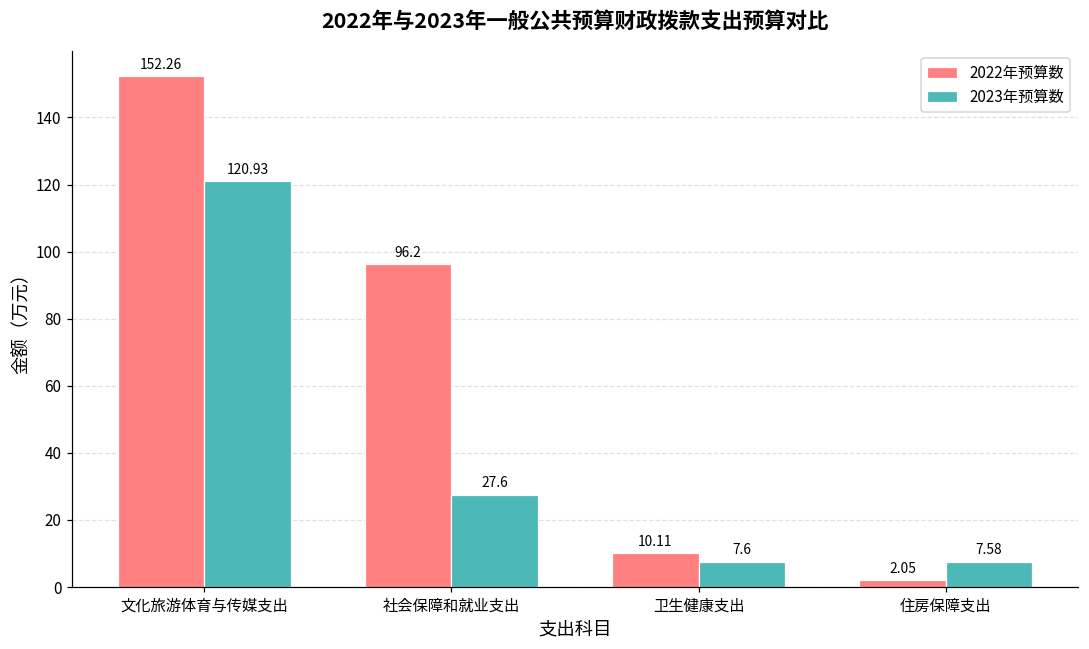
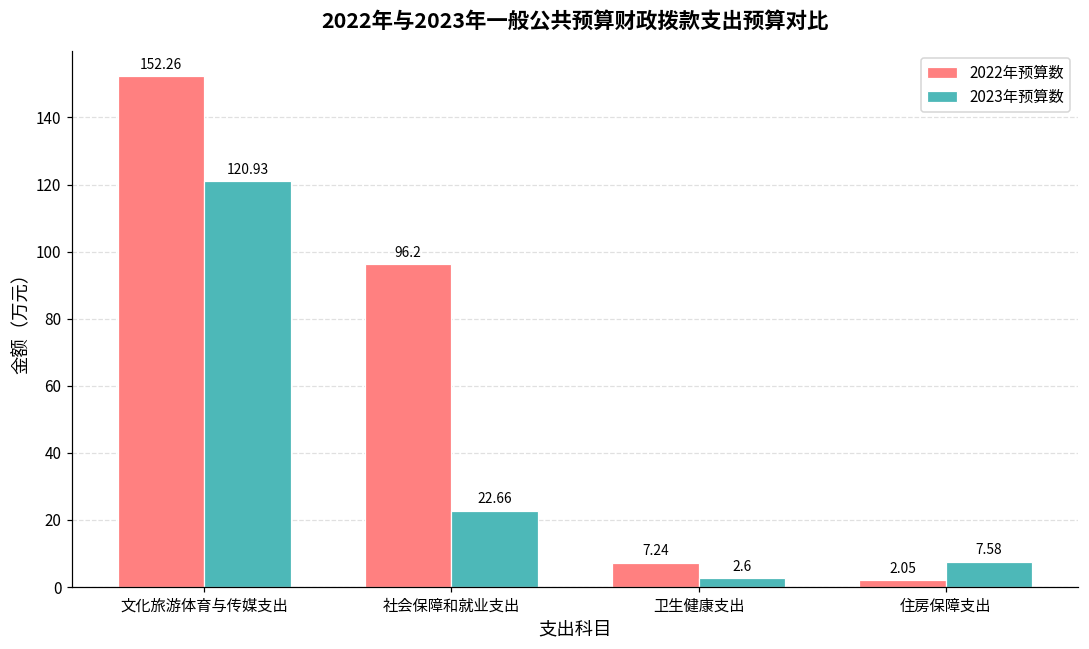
  {
    "2022年预算数": {
      "文化旅游体育与传媒支出": 152.26,
      "社会保障和就业支出": 96.2,
-     "卫生健康支出": 10.11,
+     "卫生健康支出": 7.24,
      "住房保障支出": 2.05
    },
    "2023年预算数": {
      "文化旅游体育与传媒支出": 120.93,
-     "社会保障和就业支出": 27.6,
-     "卫生健康支出": 7.6,
+     "社会保障和就业支出": 22.66,
+     "卫生健康支出": 2.6,
      "住房保障支出": 7.58
    }
  }
